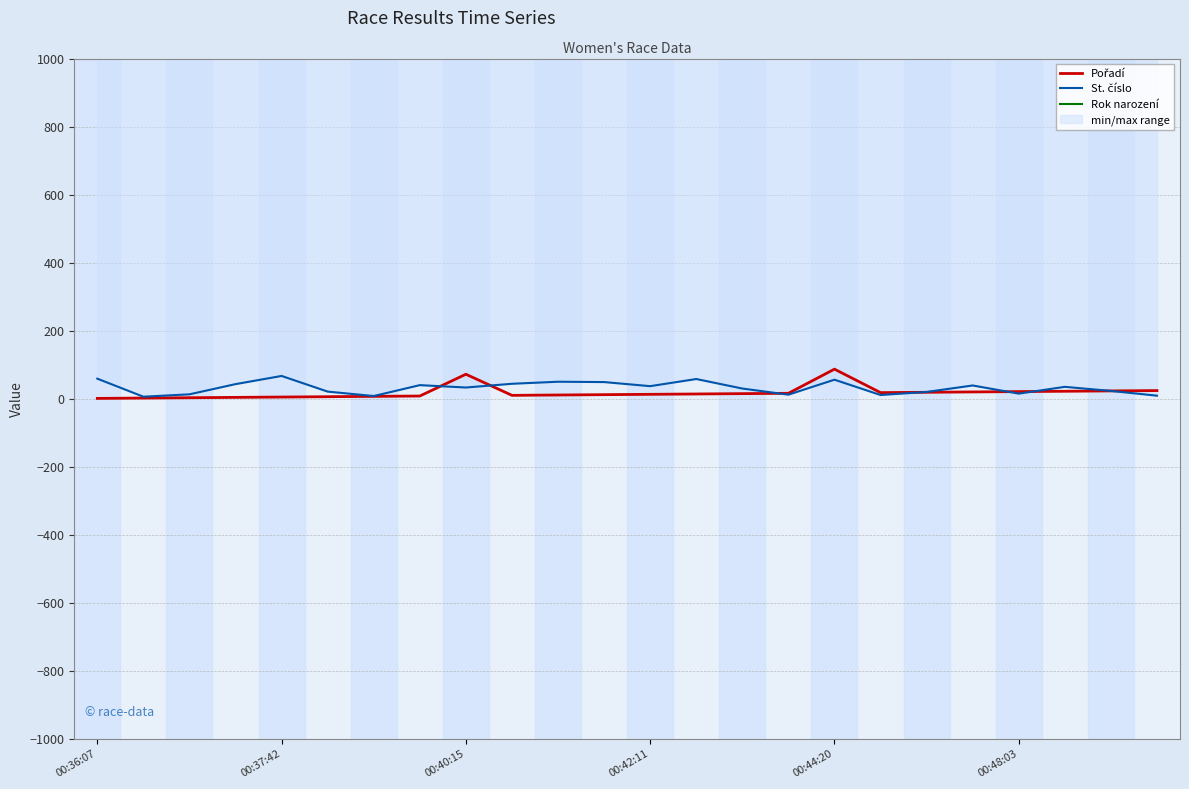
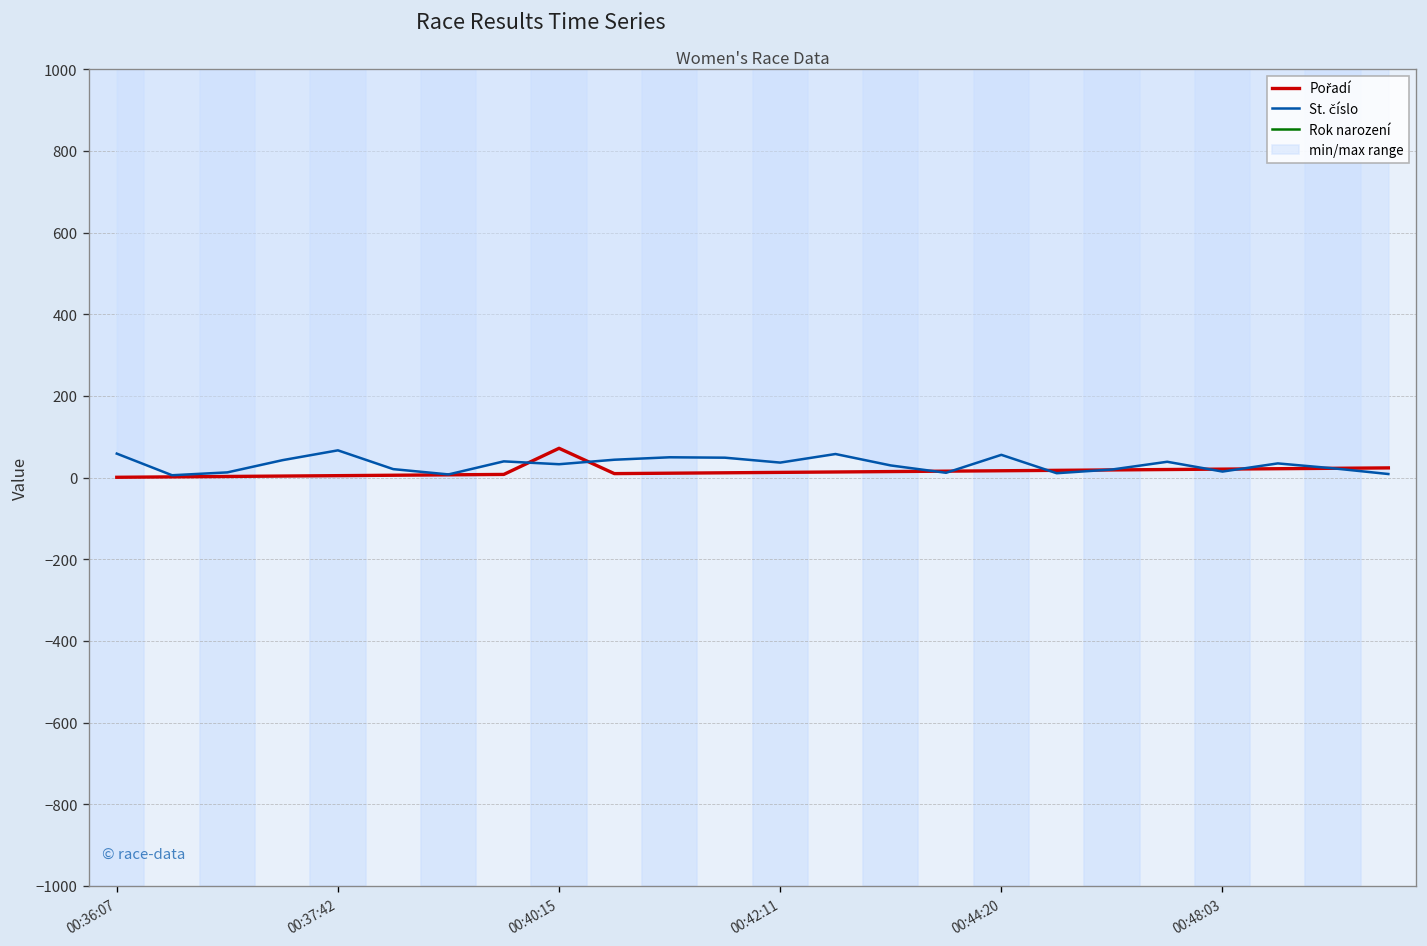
  {
    "Pořadí": {
      "00:36:07": 0,
      "00:37:42": 10,
      "00:40:15": 70,
      "00:42:11": 10,
-     "00:44:20": 90
+     "00:44:20": 20
    },
    "St. číslo": {
      "00:36:07": 60,
      "00:37:42": 70,
      "00:40:15": 30,
      "00:42:11": 40,
      "00:44:20": 60
    }
  }
